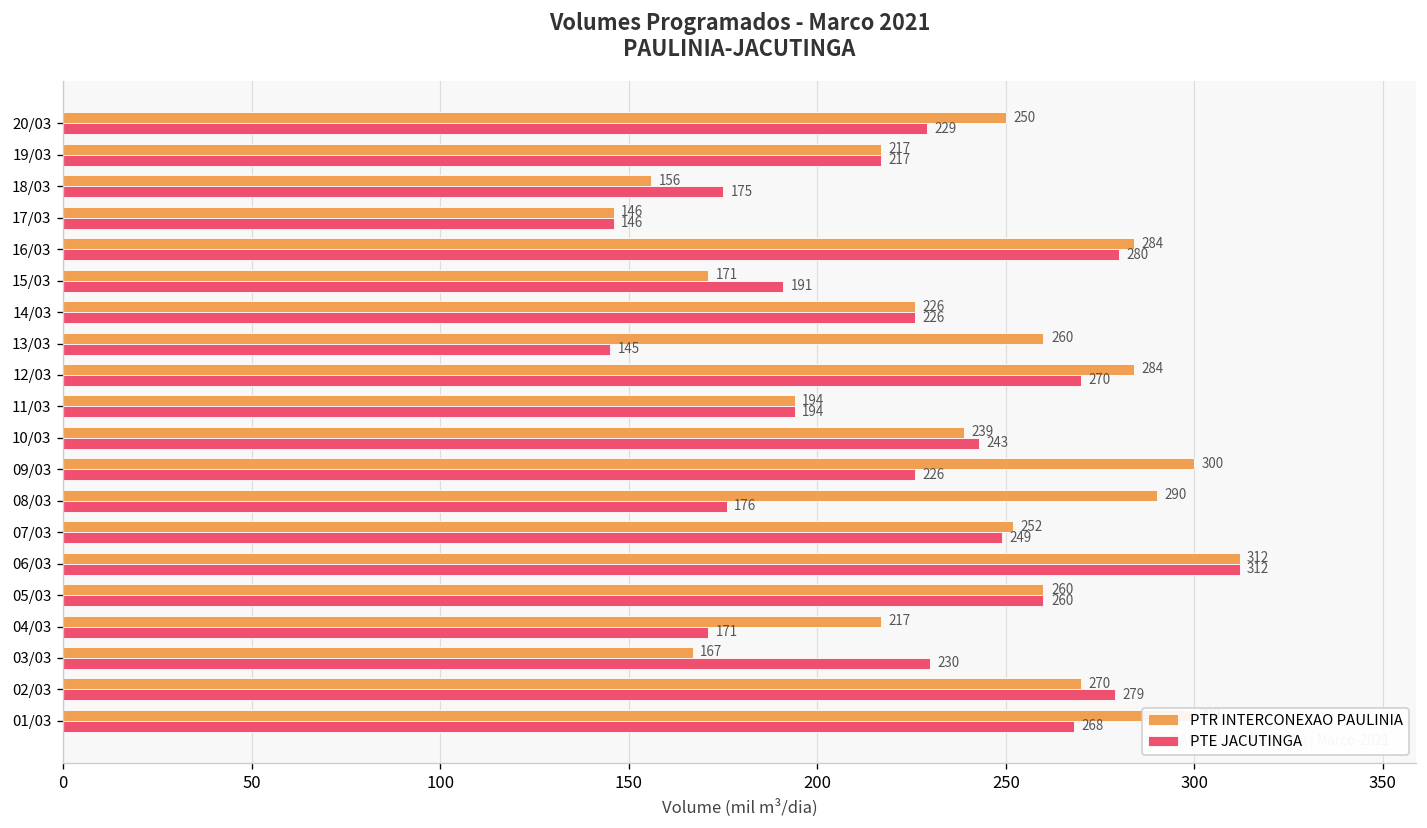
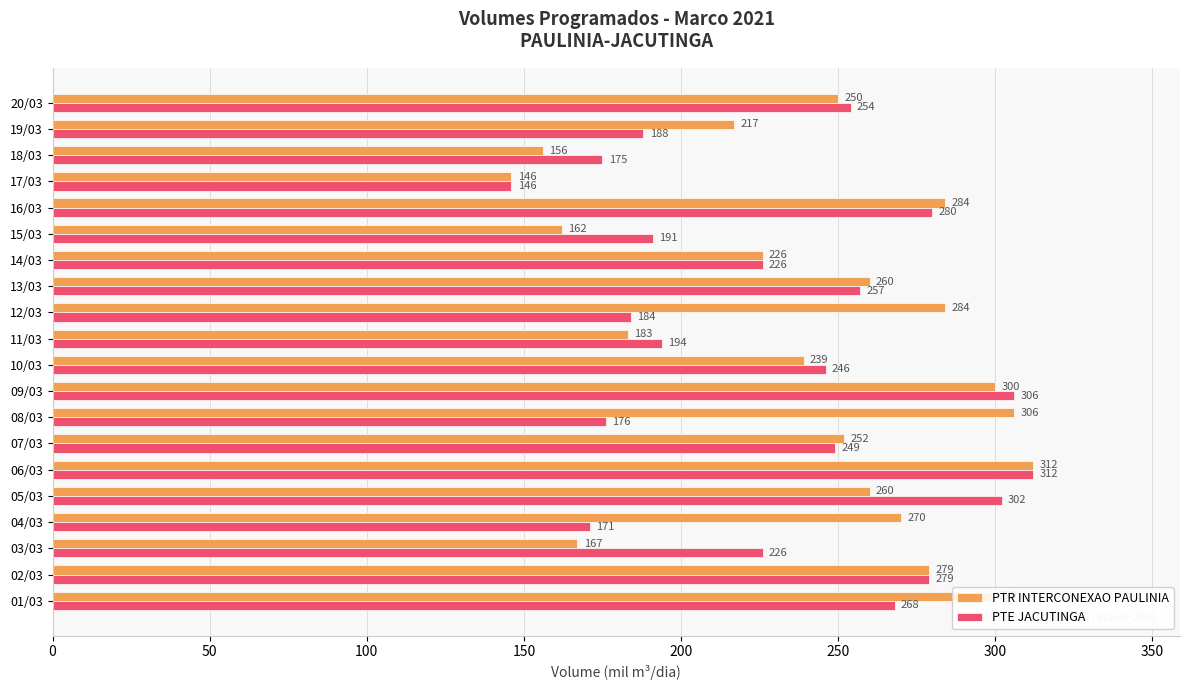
  {
    "PTR INTERCONEXAO PAULINIA": {
      "20/03": 250,
      "19/03": 217,
      "18/03": 156,
      "17/03": 146,
      "16/03": 284,
-     "15/03": 171,
+     "15/03": 162,
      "14/03": 226,
      "13/03": 260,
      "12/03": 284,
-     "11/03": 194,
+     "11/03": 183,
      "10/03": 239,
      "09/03": 300,
-     "08/03": 290,
+     "08/03": 306,
      "07/03": 252,
      "06/03": 312,
      "05/03": 260,
-     "04/03": 217,
+     "04/03": 270,
      "03/03": 167,
-     "02/03": 270
+     "02/03": 279
    },
    "PTE JACUTINGA": {
-     "20/03": 229,
-     "19/03": 217,
+     "20/03": 254,
+     "19/03": 188,
      "18/03": 175,
      "17/03": 146,
      "16/03": 280,
      "15/03": 191,
      "14/03": 226,
-     "13/03": 145,
-     "12/03": 270,
+     "13/03": 257,
+     "12/03": 184,
      "11/03": 194,
-     "10/03": 243,
-     "09/03": 226,
+     "10/03": 246,
+     "09/03": 306,
      "08/03": 176,
      "07/03": 249,
      "06/03": 312,
-     "05/03": 260,
+     "05/03": 302,
      "04/03": 171,
-     "03/03": 230,
+     "03/03": 226,
      "02/03": 279,
      "01/03": 268
    }
  }
